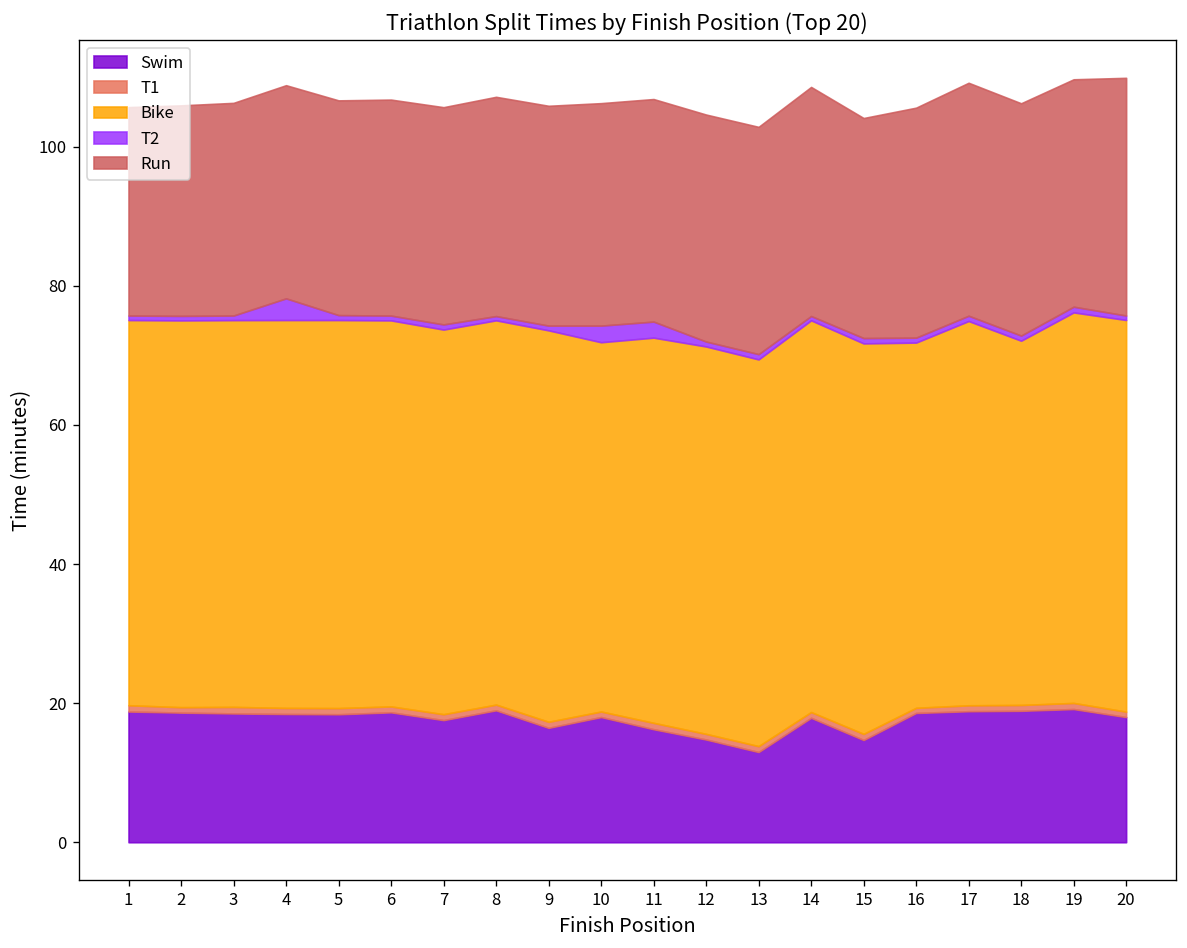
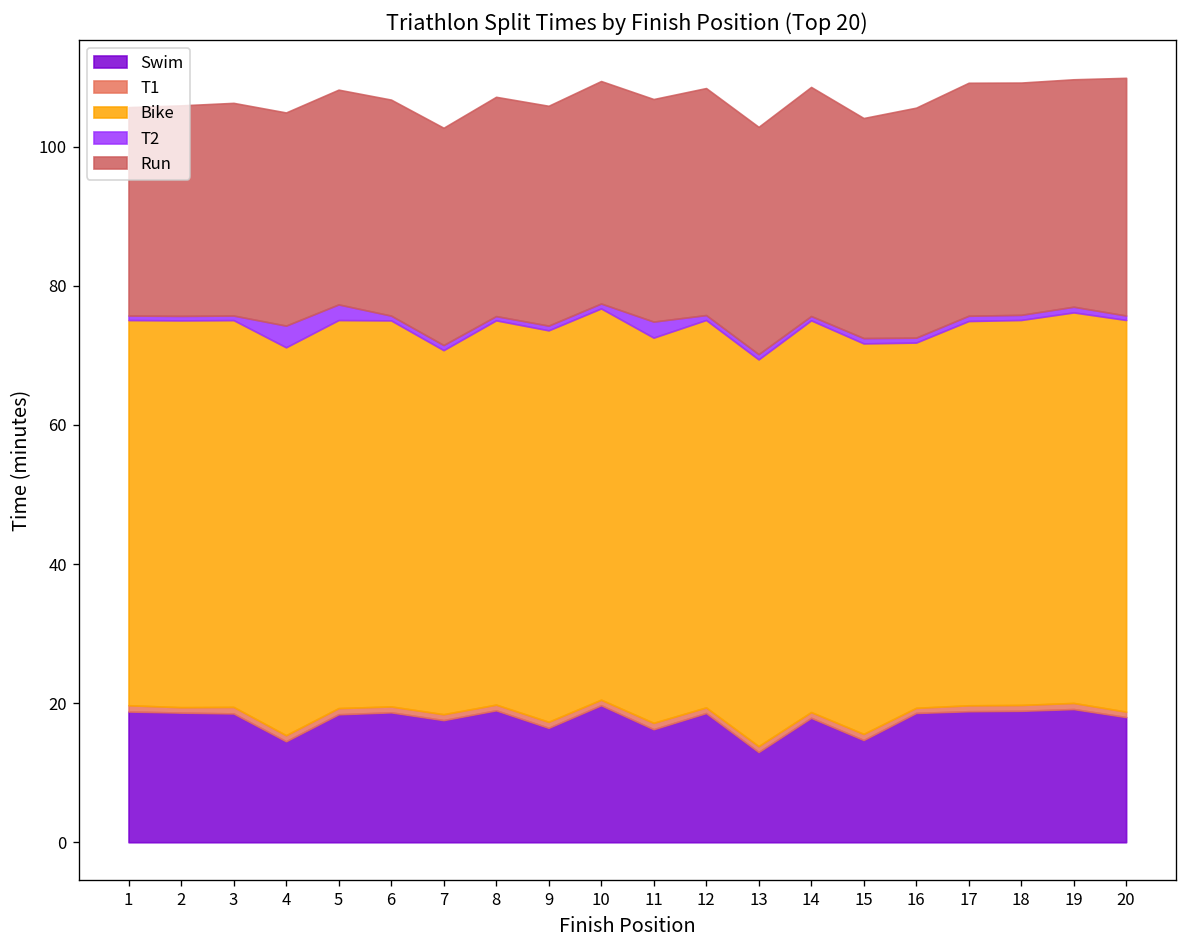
  {
    "Swim": {
      "1": 19,
      "2": 19,
      "3": 19,
-     "4": 18,
+     "4": 15,
      "5": 18,
      "6": 19,
      "7": 18,
      "8": 19,
      "9": 16,
-     "10": 18,
+     "10": 20,
      "11": 16,
-     "12": 15,
+     "12": 19,
      "13": 13,
      "14": 18,
      "15": 15,
      "16": 19,
      "17": 19,
      "18": 19,
      "19": 19,
      "20": 18
    },
    "Bike": {
      "1": 55,
      "2": 56,
      "3": 56,
      "4": 56,
      "5": 56,
      "6": 56,
-     "7": 55,
+     "7": 52,
      "8": 55,
      "9": 56,
-     "10": 53,
+     "10": 56,
      "11": 55,
      "12": 56,
      "13": 56,
      "14": 56,
      "15": 56,
      "16": 53,
      "17": 55,
-     "18": 52,
+     "18": 55,
      "19": 56,
      "20": 56
    },
    "T2": {
      "1": 1,
      "2": 1,
      "3": 1,
      "4": 3,
-     "5": 1,
+     "5": 2,
      "6": 1,
      "7": 1,
      "8": 1,
      "9": 1,
-     "10": 2,
+     "10": 1,
      "11": 2,
      "12": 1,
      "13": 1,
      "14": 1,
      "15": 1,
      "16": 1,
      "17": 1,
      "18": 1,
      "19": 1,
      "20": 1
    }
  }
